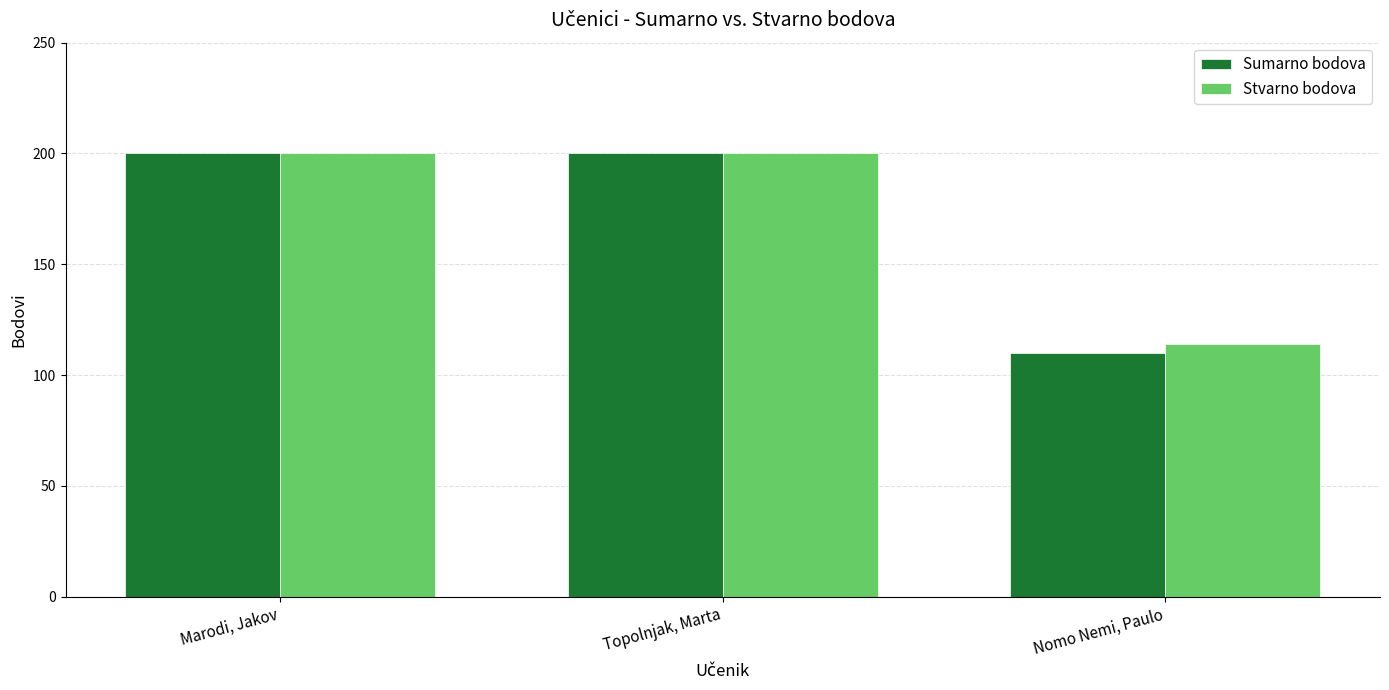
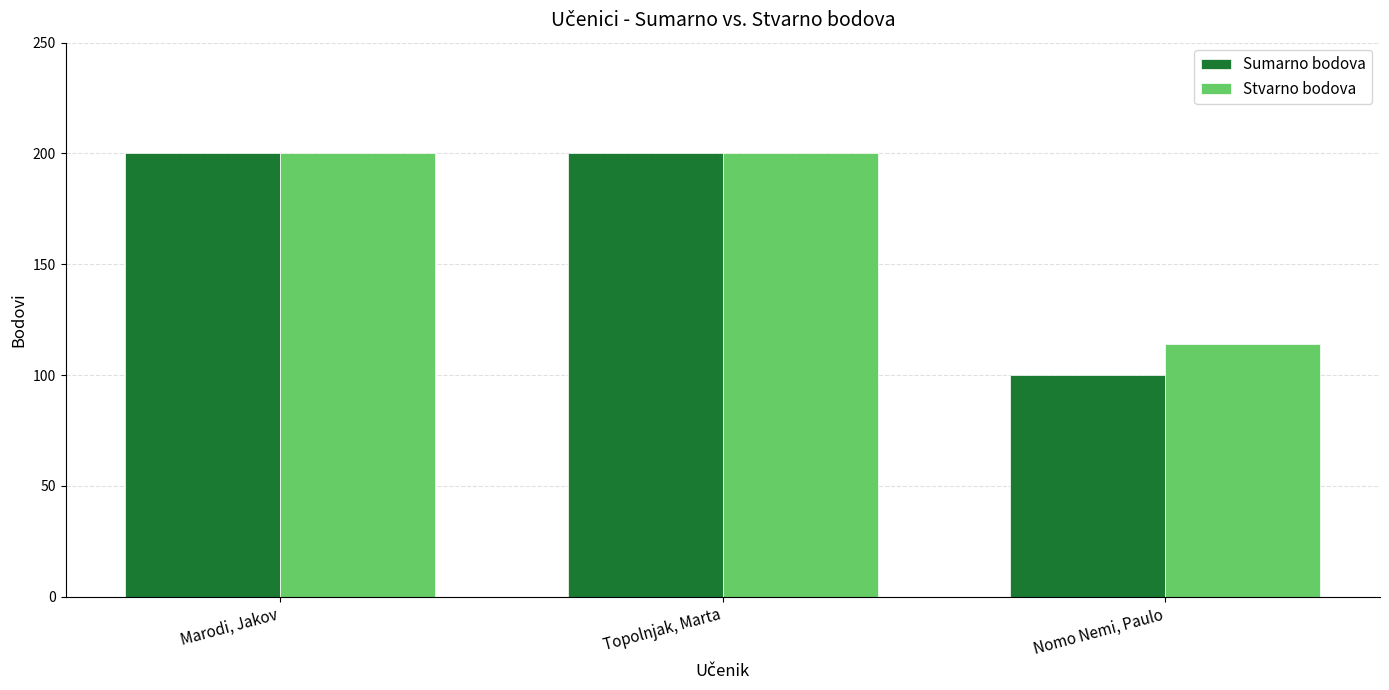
  {
    "Sumarno bodova": {
      "Marodi, Jakov": 200,
      "Topolnjak, Marta": 200,
-     "Nomo Nemi, Paulo": 110
+     "Nomo Nemi, Paulo": 100
    },
    "Stvarno bodova": {
      "Marodi, Jakov": 200,
      "Topolnjak, Marta": 200,
      "Nomo Nemi, Paulo": 114
    }
  }
